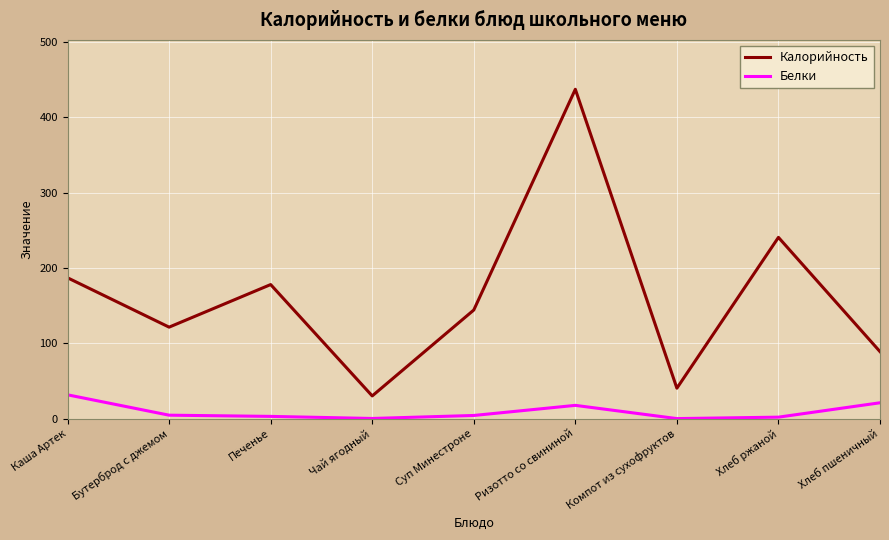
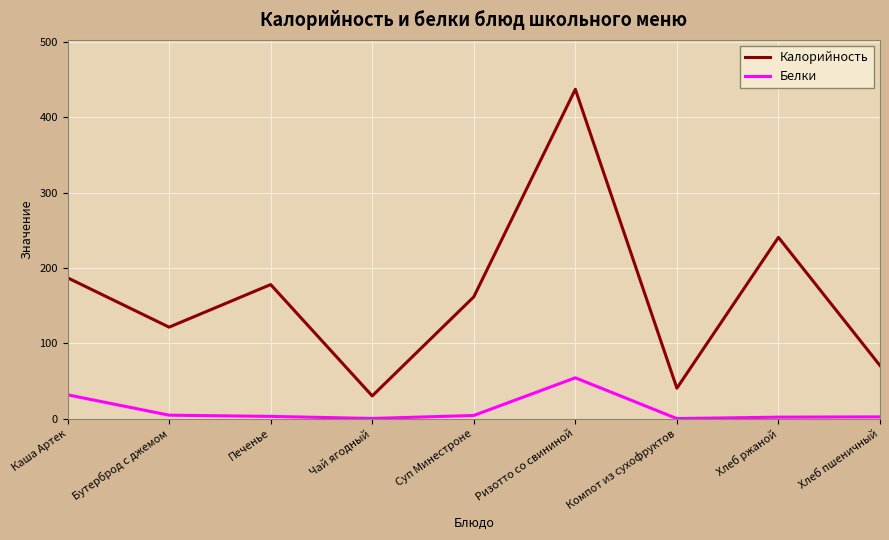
  {
    "Калорийность": {
      "Каша Артек": 190,
      "Бутерброд с джемом": 120,
      "Печенье": 180,
      "Чай ягодный": 30,
-     "Суп Минестроне": 140,
+     "Суп Минестроне": 160,
      "Ризотто со свининой": 440,
      "Компот из сухофруктов": 40,
      "Хлеб ржаной": 240,
-     "Хлеб пшеничный": 90
+     "Хлеб пшеничный": 70
    },
    "Белки": {
      "Каша Артек": 30,
      "Бутерброд с джемом": 0,
      "Печенье": 0,
      "Чай ягодный": 0,
      "Суп Минестроне": 0,
-     "Ризотто со свининой": 20,
+     "Ризотто со свининой": 50,
      "Компот из сухофруктов": 0,
      "Хлеб ржаной": 0,
-     "Хлеб пшеничный": 20
+     "Хлеб пшеничный": 0
    }
  }
